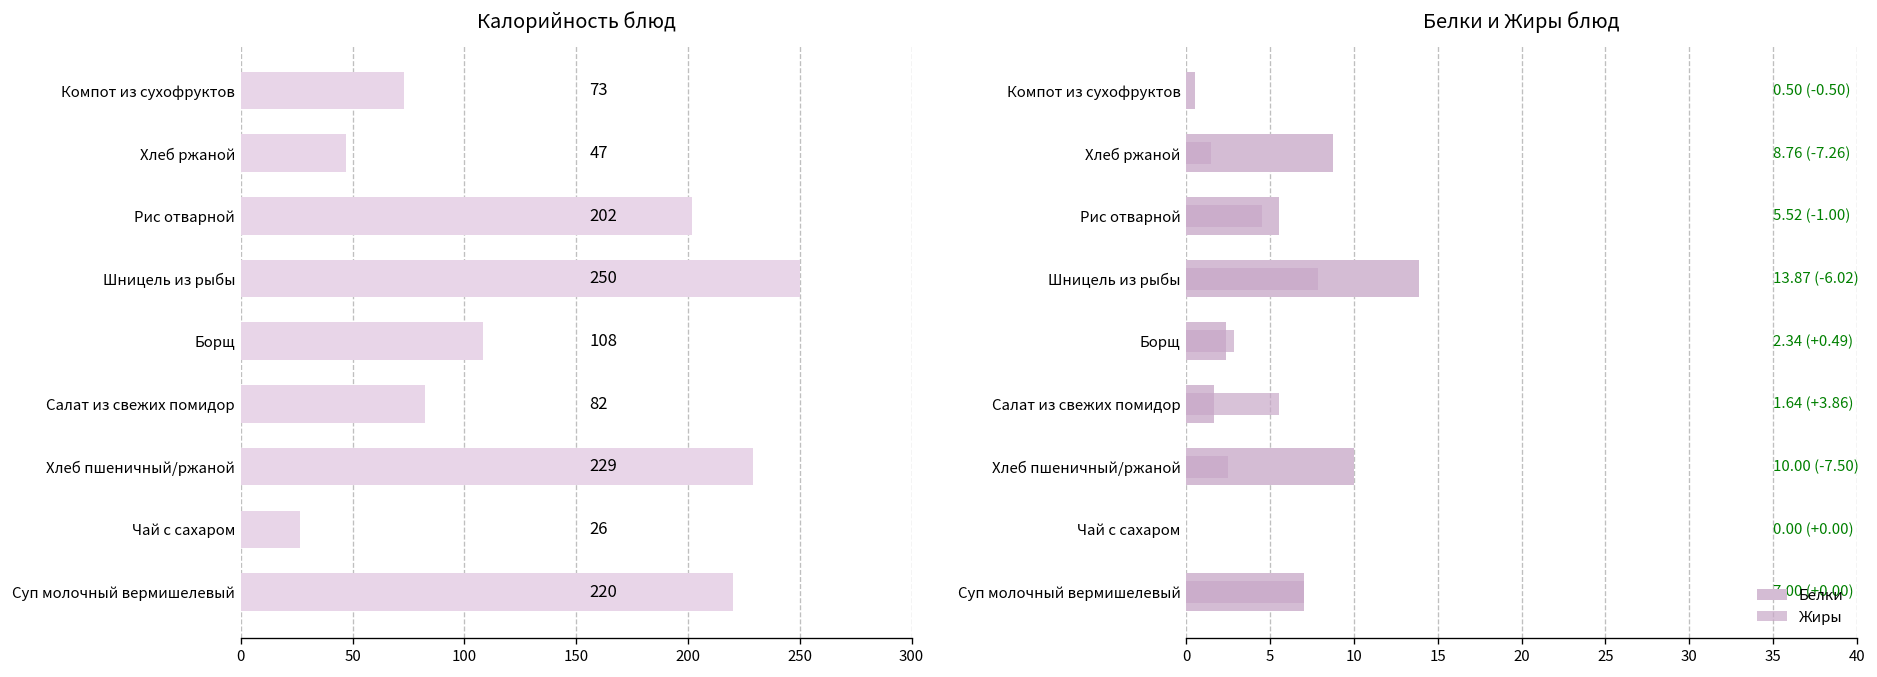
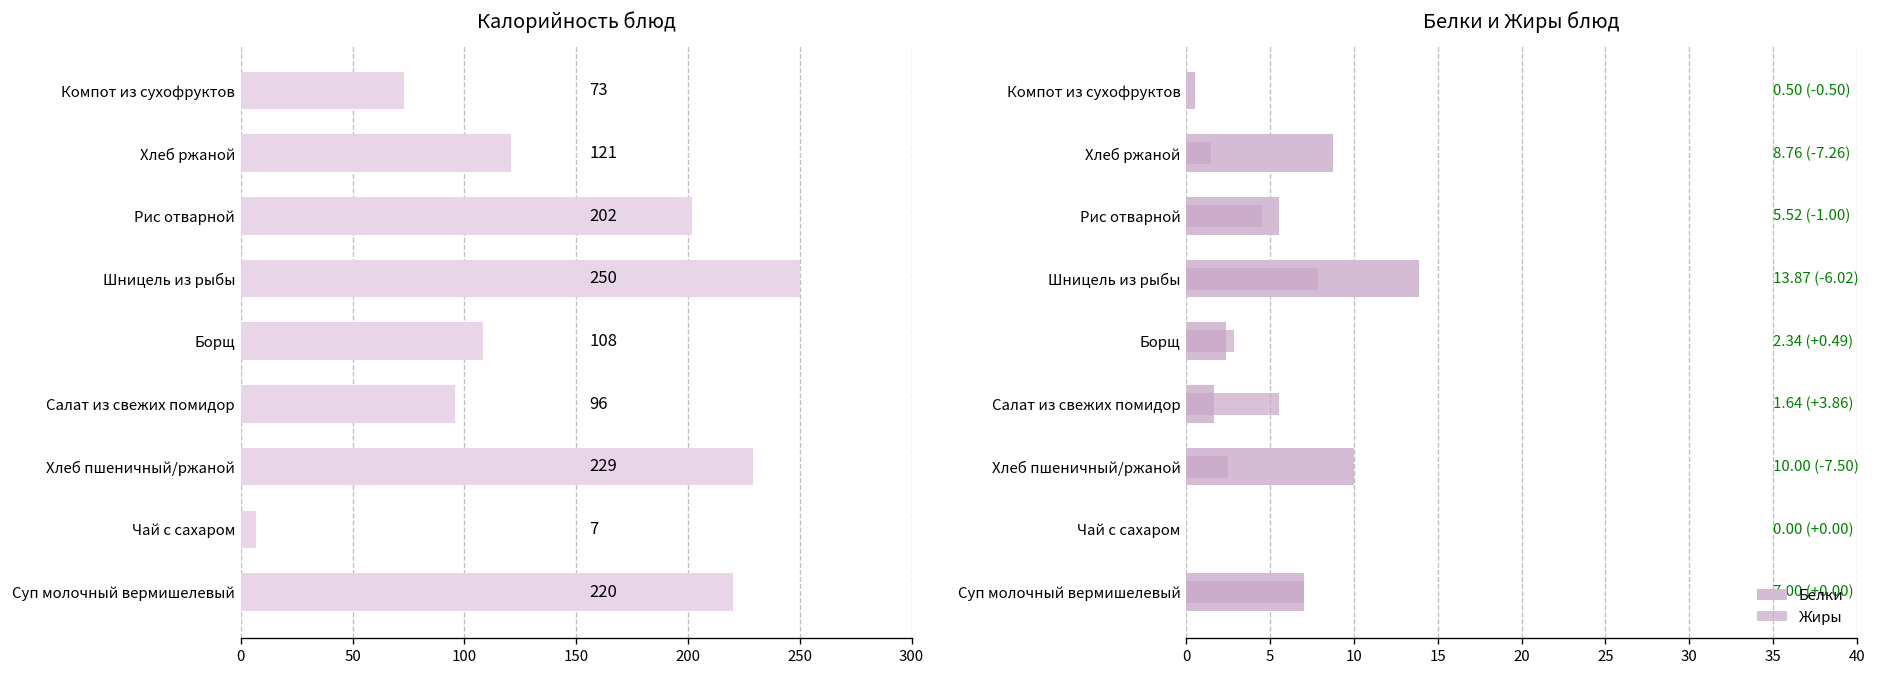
  {
    "Калорийность блюд": {
-     "Хлеб ржаной": 47,
+     "Хлеб ржаной": 121,
      "Рис отварной": 202,
      "Шницель из рыбы": 250,
-     "Салат из свежих помидор": 82,
+     "Салат из свежих помидор": 96,
      "Хлеб пшеничный/ржаной": 229,
-     "Чай с сахаром": 26,
+     "Чай с сахаром": 7,
      "Суп молочный вермишелевый": 220
    }
  }
